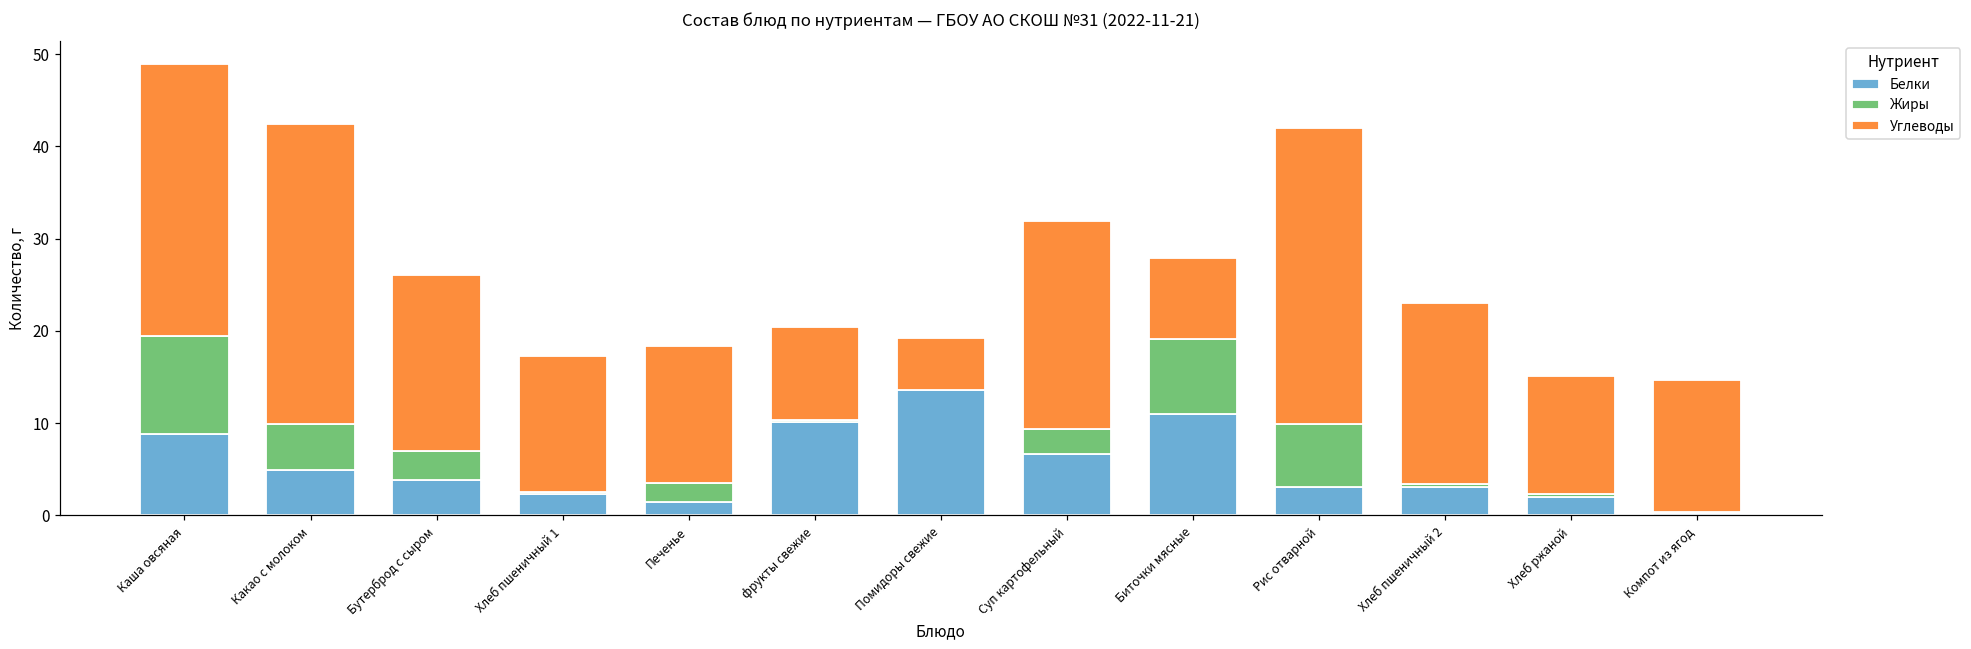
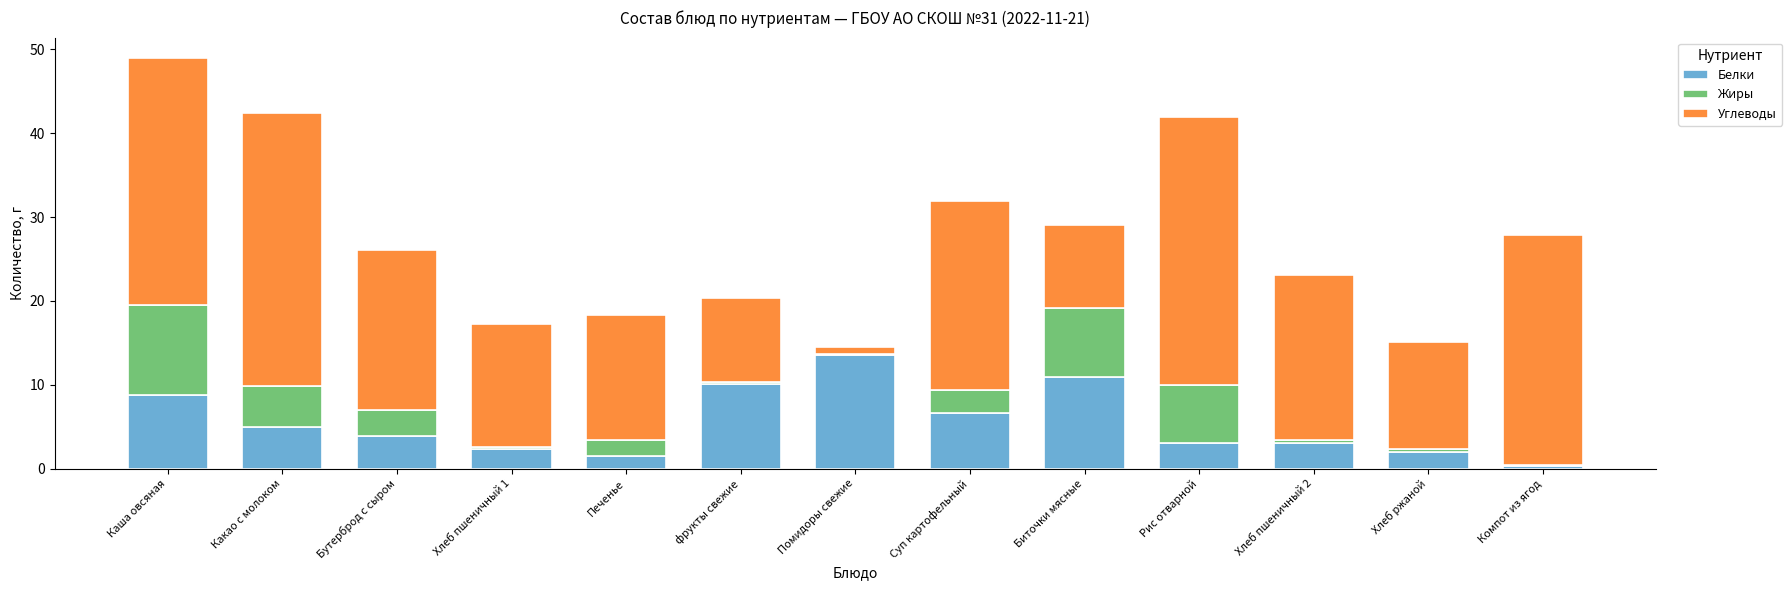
  {
    "Белки": {
      "Каша овсяная": 9,
      "Какао с молоком": 5,
      "Бутерброд с сыром": 4,
      "Хлеб пшеничный 1": 2,
      "Печенье": 2,
      "фрукты свежие": 10,
      "Помидоры свежие": 14,
      "Суп картофельный": 7,
      "Биточки мясные": 11,
      "Рис отварной": 3,
      "Хлеб пшеничный 2": 3,
      "Хлеб ржаной": 2
    },
    "Жиры": {
      "Каша овсяная": 11,
      "Какао с молоком": 5,
      "Бутерброд с сыром": 3,
      "Печенье": 2,
      "Суп картофельный": 3,
      "Биточки мясные": 8,
      "Рис отварной": 7,
      "Хлеб пшеничный 2": 0,
      "Хлеб ржаной": 0
    },
    "Углеводы": {
      "Каша овсяная": 29,
      "Какао с молоком": 33,
      "Бутерброд с сыром": 19,
      "Хлеб пшеничный 1": 15,
      "Печенье": 15,
      "фрукты свежие": 10,
-     "Помидоры свежие": 6,
+     "Помидоры свежие": 1,
      "Суп картофельный": 23,
-     "Биточки мясные": 9,
+     "Биточки мясные": 10,
      "Рис отварной": 32,
      "Хлеб пшеничный 2": 20,
      "Хлеб ржаной": 13,
-     "Компот из ягод": 14
+     "Компот из ягод": 28
    }
  }
